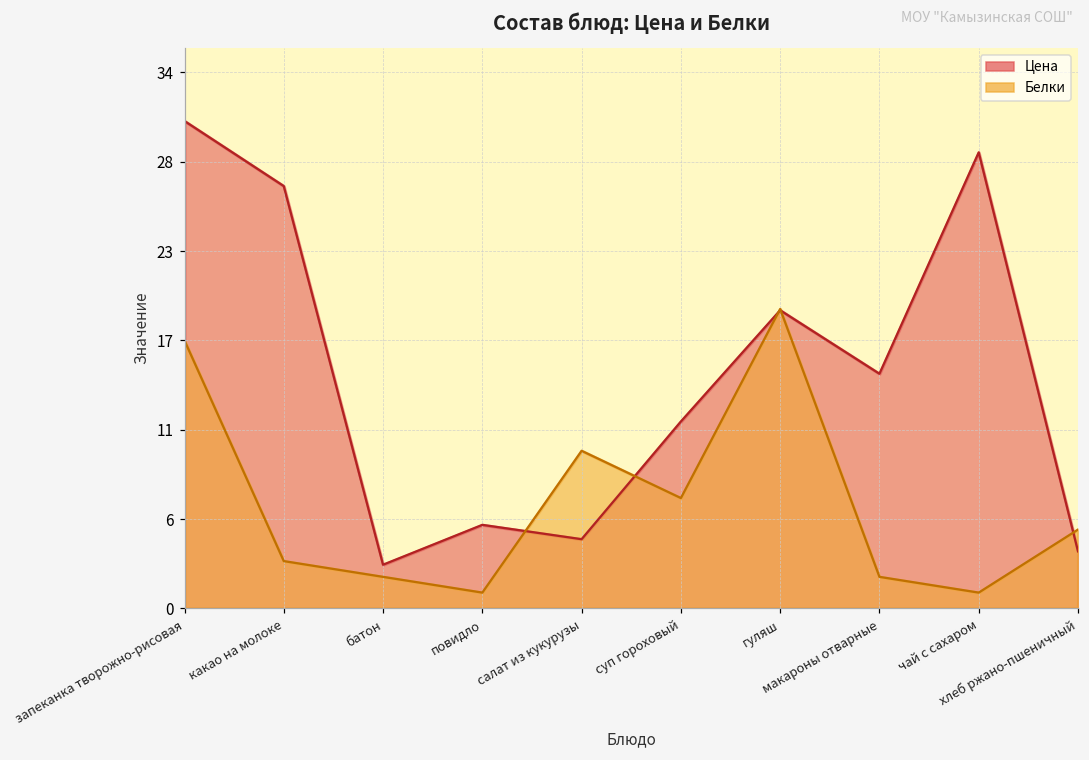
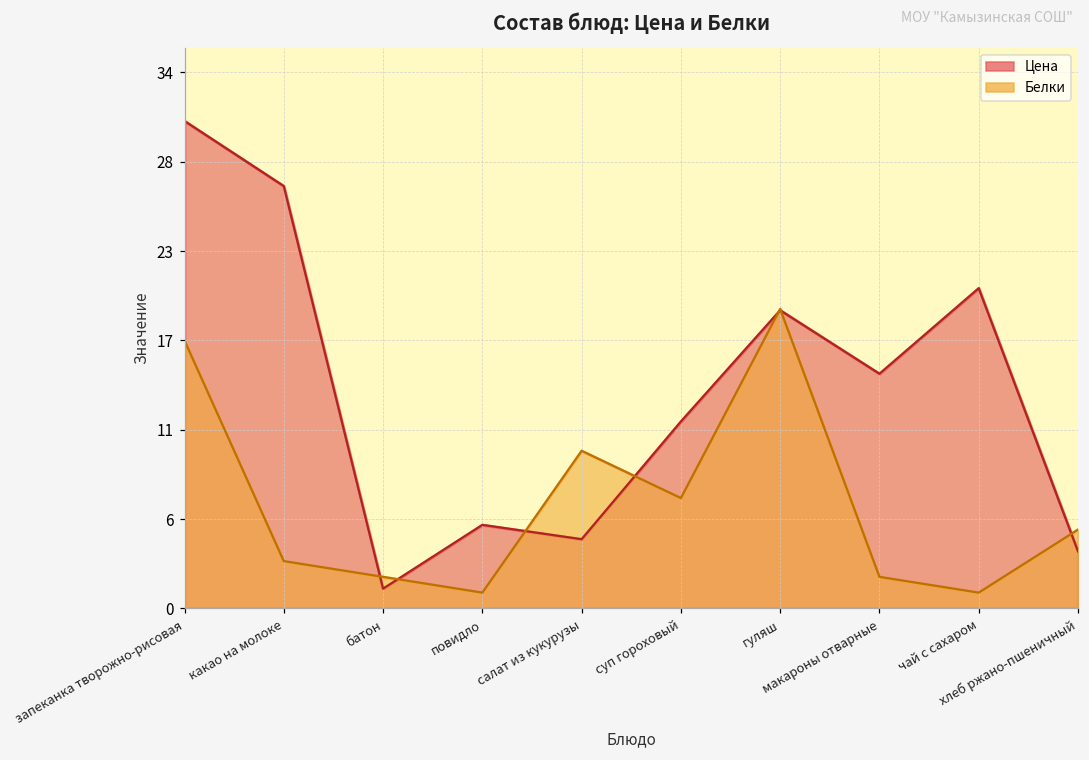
  {
    "Цена": {
      "запеканка творожно-рисовая": 30.9,
      "какао на молоке": 26.8,
-     "батон": 2.8,
+     "батон": 1.3,
      "повидло": 5.3,
      "салат из кукурузы": 4.4,
      "суп гороховый": 11.9,
      "макароны отварные": 14.9,
-     "чай с сахаром": 28.9,
+     "чай с сахаром": 20.3,
      "хлеб ржано-пшеничный": 3.6
    },
    "Белки": {
      "запеканка творожно-рисовая": 17.0,
      "какао на молоке": 3.0,
      "батон": 2.0,
      "повидло": 1.0,
      "салат из кукурузы": 10.0,
      "суп гороховый": 7.0,
      "макароны отварные": 2.0,
      "чай с сахаром": 1.0,
      "хлеб ржано-пшеничный": 5.0
    }
  }
